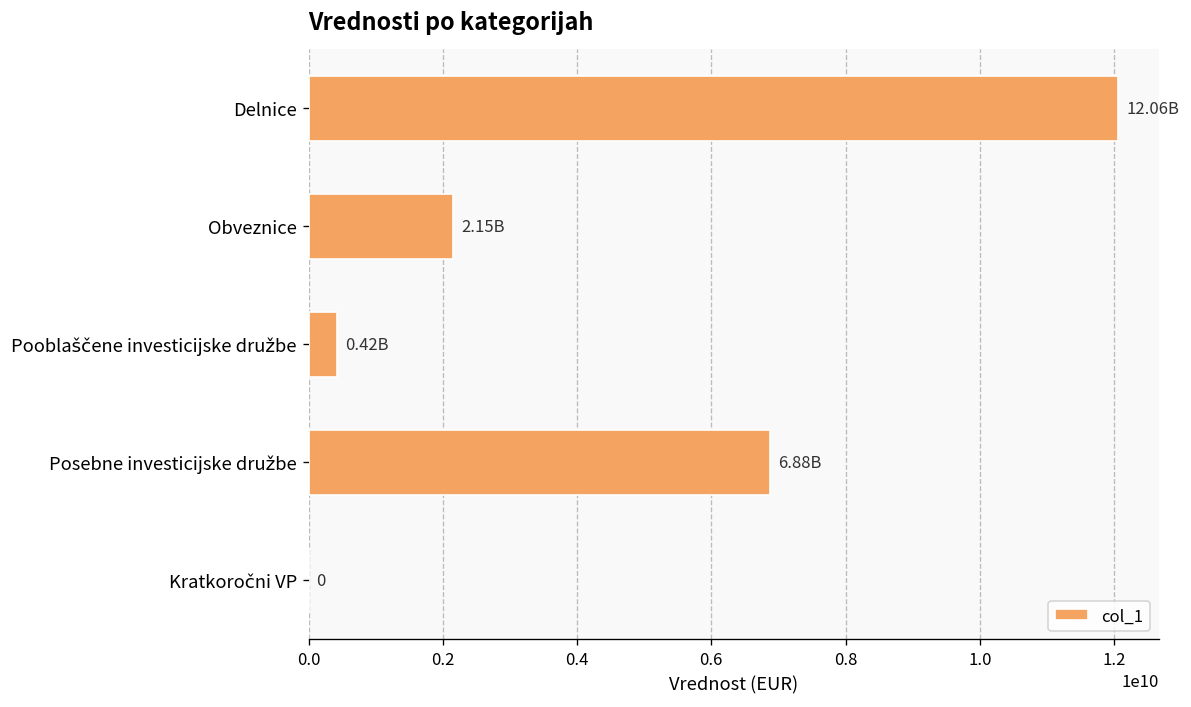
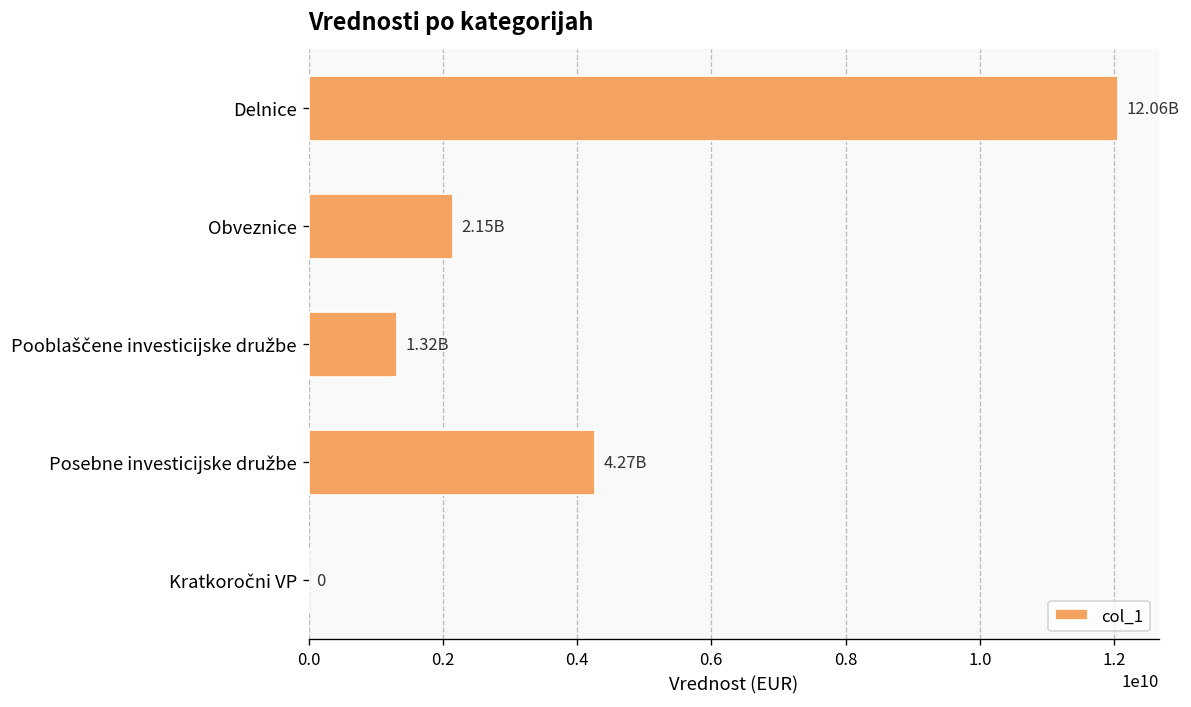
  {
    "Delnice": "12.06B",
    "Obveznice": "2.15B",
-   "Pooblaščene investicijske družbe": "0.42B",
-   "Posebne investicijske družbe": "6.88B",
+   "Pooblaščene investicijske družbe": "1.32B",
+   "Posebne investicijske družbe": "4.27B",
    "Kratkoročni VP": "0"
  }
